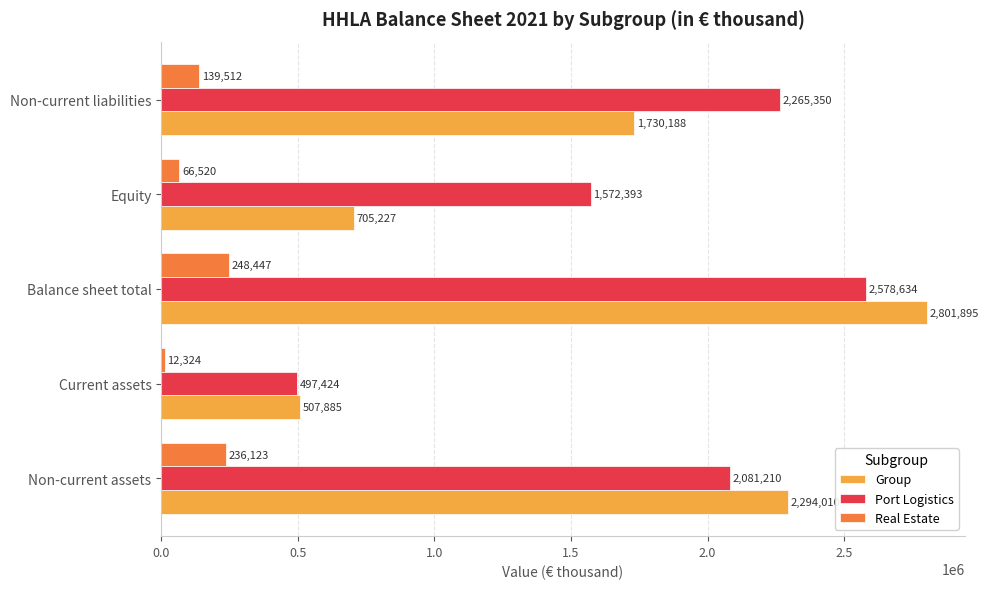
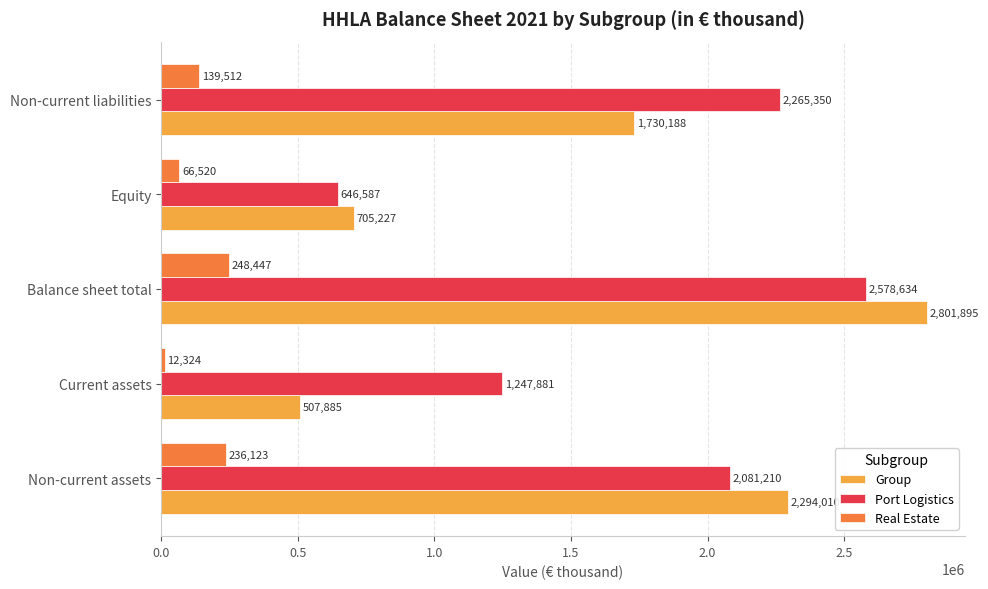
  {
    "Port Logistics": {
      "Non-current liabilities": "2,265,350",
-     "Equity": "1,572,393",
+     "Equity": "646,587",
      "Balance sheet total": "2,578,634",
-     "Current assets": "497,424",
+     "Current assets": "1,247,881",
      "Non-current assets": "2,081,210"
    }
  }
